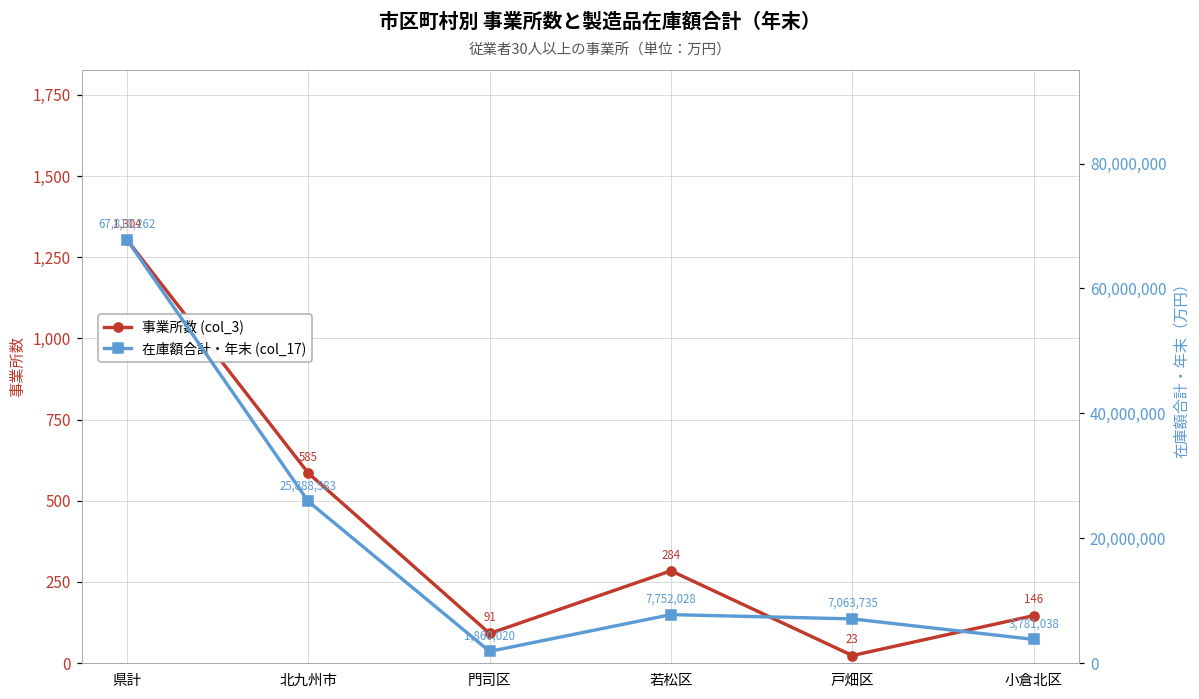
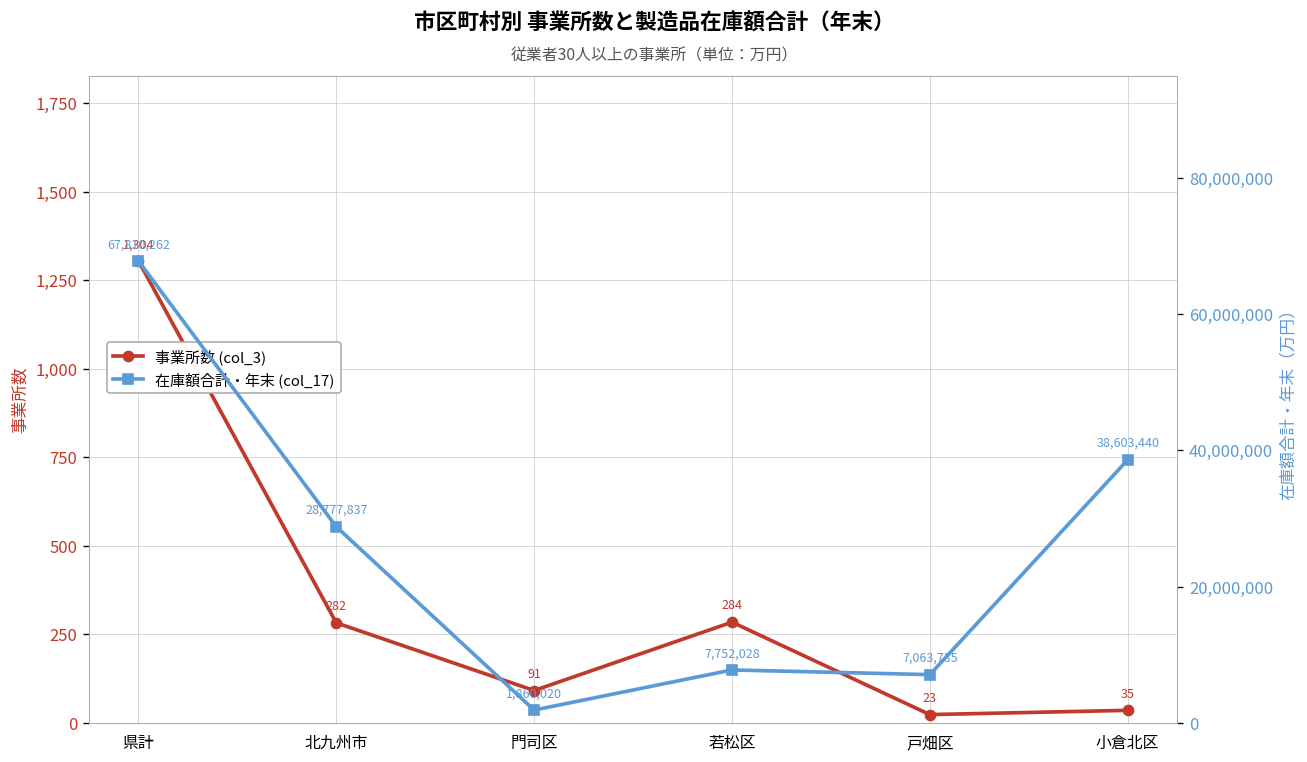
  {
    "事業所数 (col_3)": {
-     "北九州市": "585",
+     "北九州市": "282",
      "門司区": "91",
      "若松区": "284",
      "戸畑区": "23",
-     "小倉北区": "146"
+     "小倉北区": "35"
    },
    "在庫額合計・年末 (col_17)": {
-     "北九州市": "25,888,583",
+     "北九州市": "28,777,837",
      "若松区": "7,752,028",
      "戸畑区": "7,063,735",
-     "小倉北区": "3,781,038"
+     "小倉北区": "38,603,440"
    }
  }
